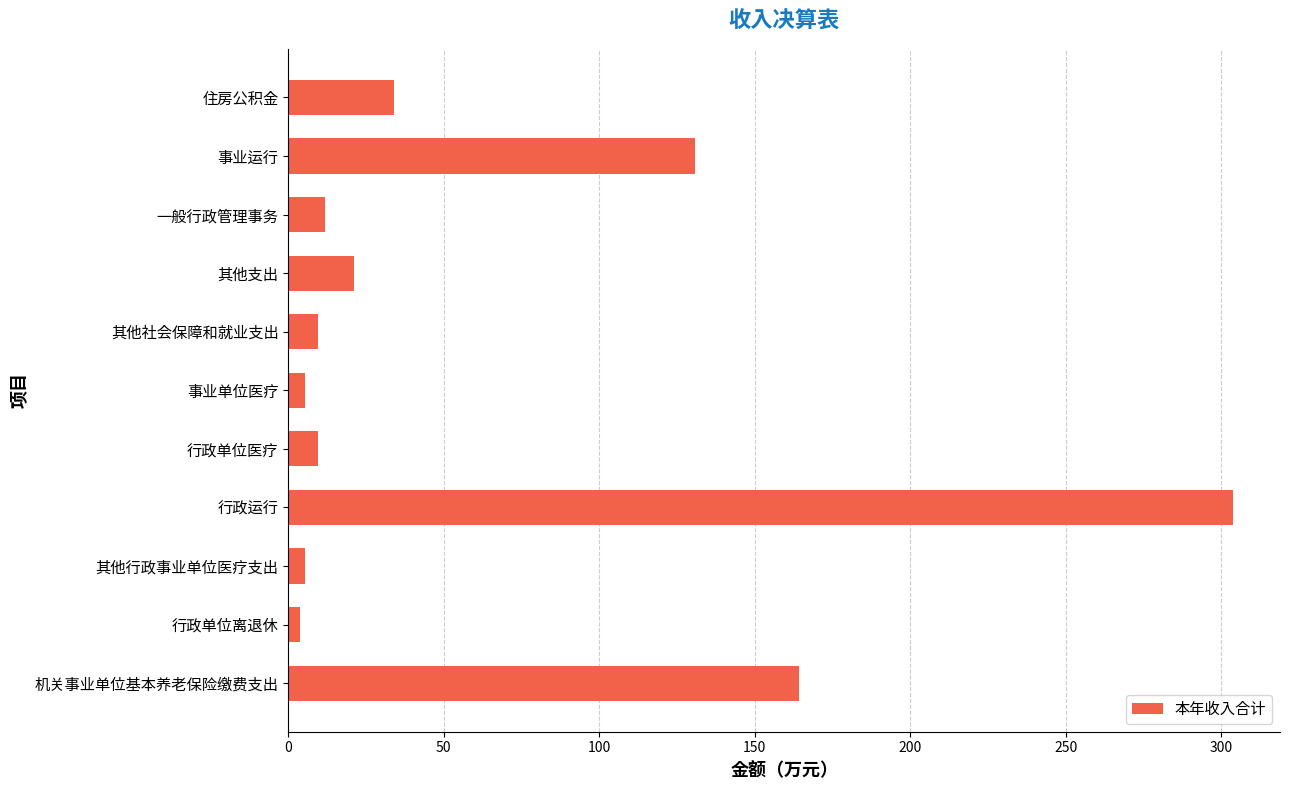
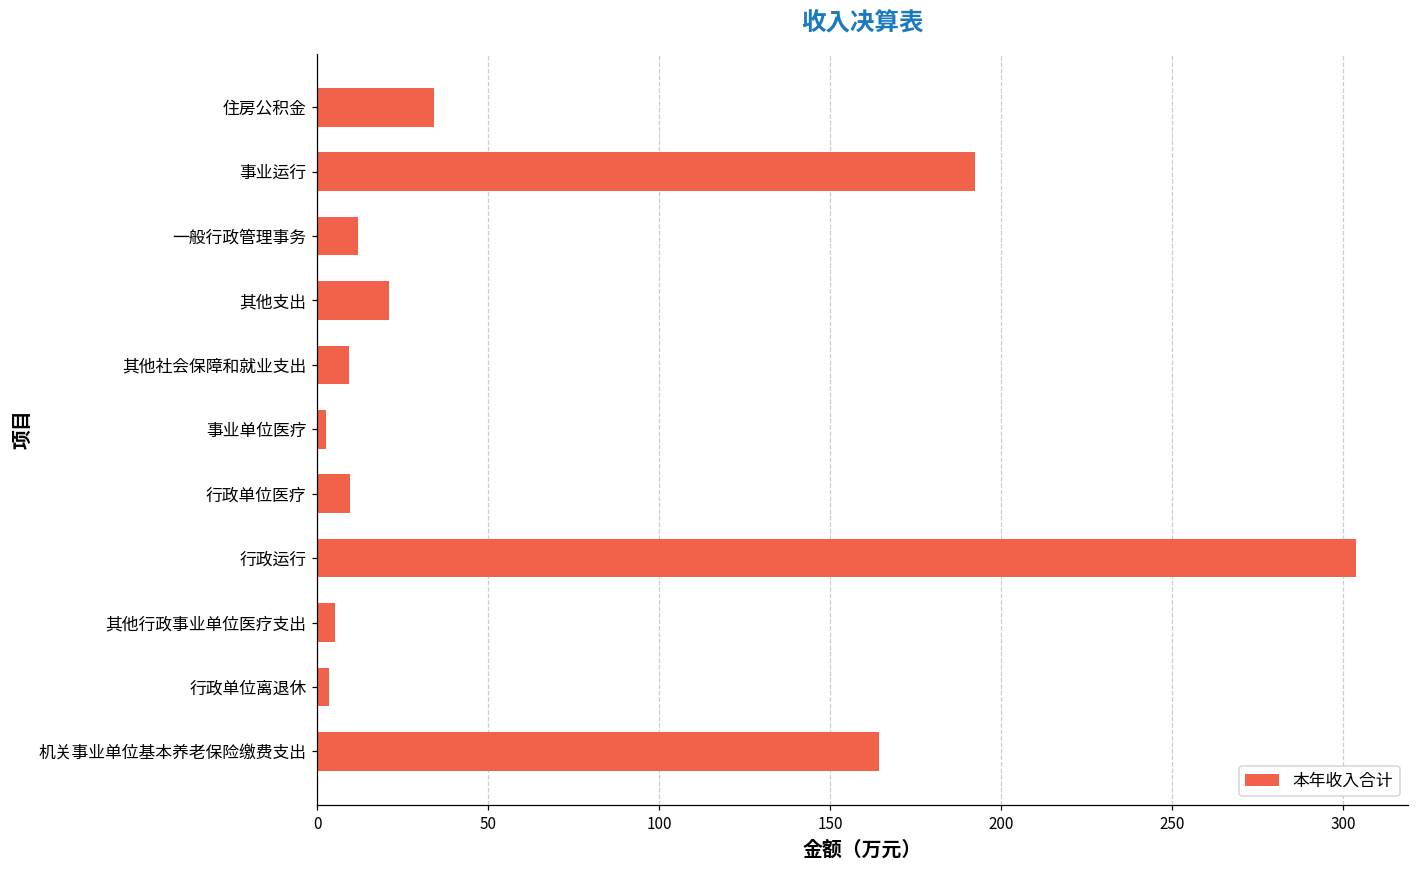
  {
    "住房公积金": 34,
-   "事业运行": 131,
+   "事业运行": 192,
    "一般行政管理事务": 12,
    "其他支出": 21,
    "其他社会保障和就业支出": 9,
-   "事业单位医疗": 5,
+   "事业单位医疗": 3,
    "行政单位医疗": 9,
    "行政运行": 304,
    "其他行政事业单位医疗支出": 5,
    "行政单位离退休": 4,
    "机关事业单位基本养老保险缴费支出": 164
  }
